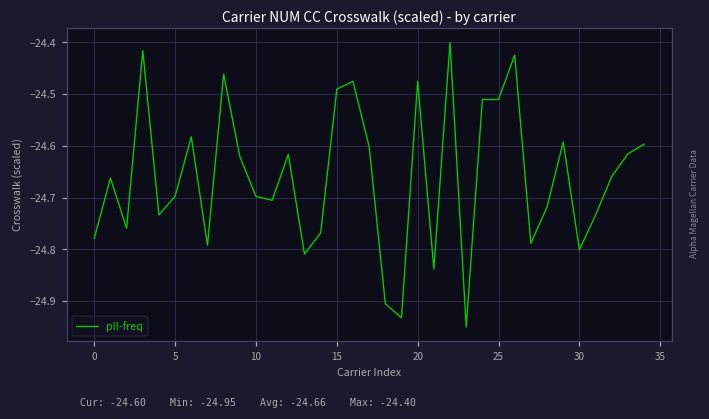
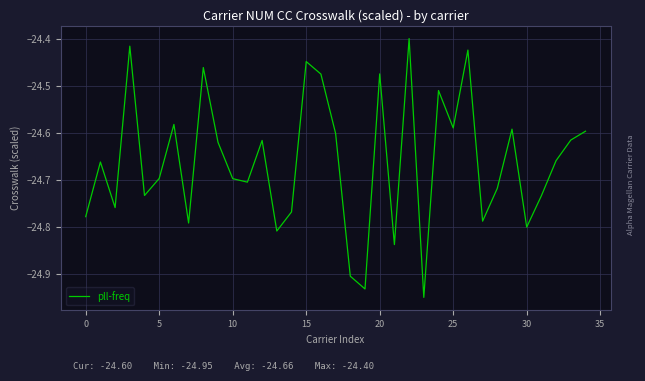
  {
    "0": -24.78,
    "5": -24.70,
    "10": -24.70,
-   "15": -24.49,
+   "15": -24.45,
    "20": -24.48,
-   "25": -24.51,
+   "25": -24.59,
    "30": -24.80
  }
